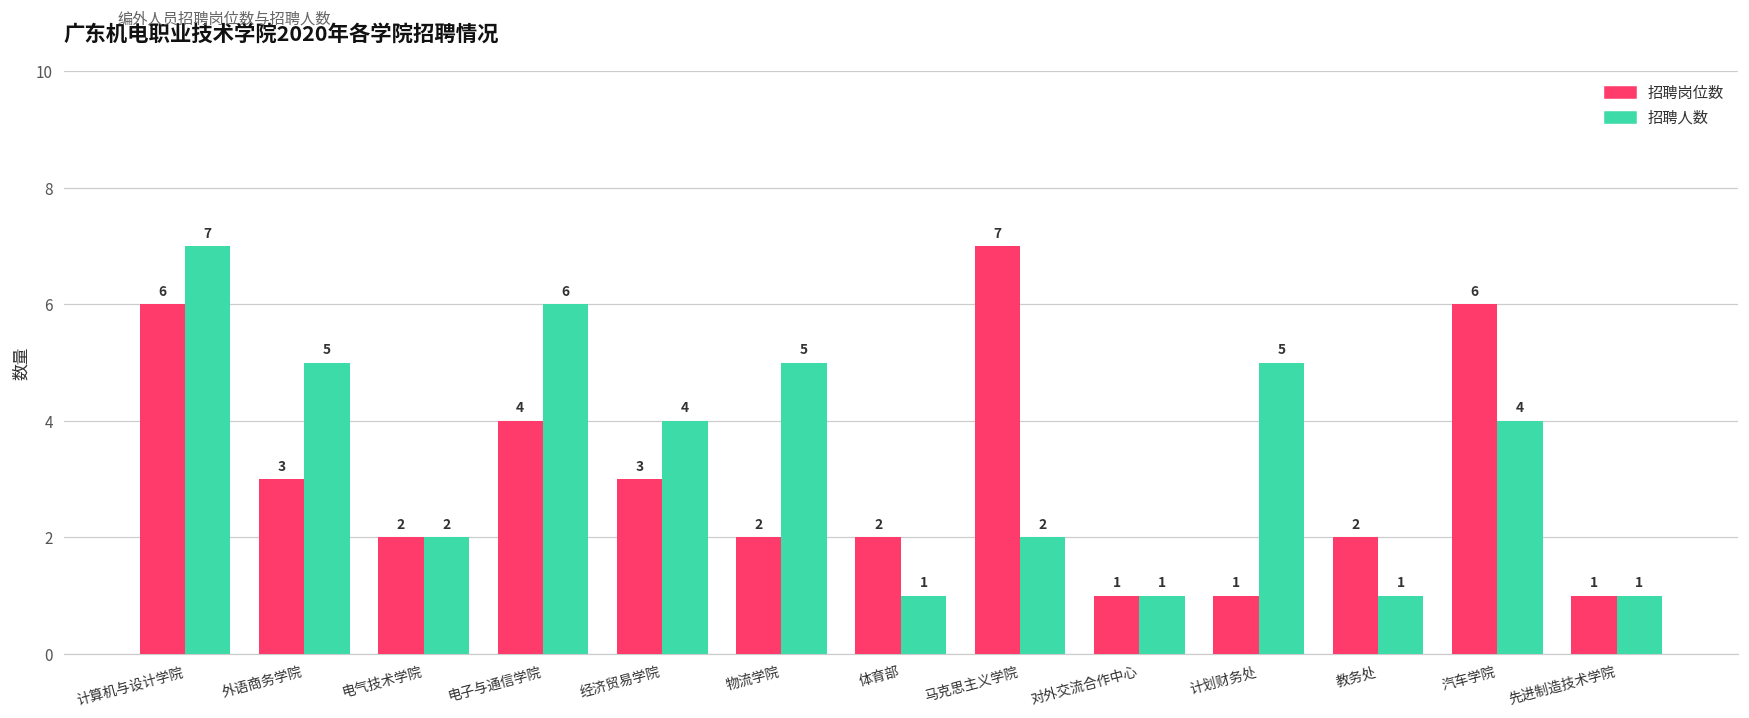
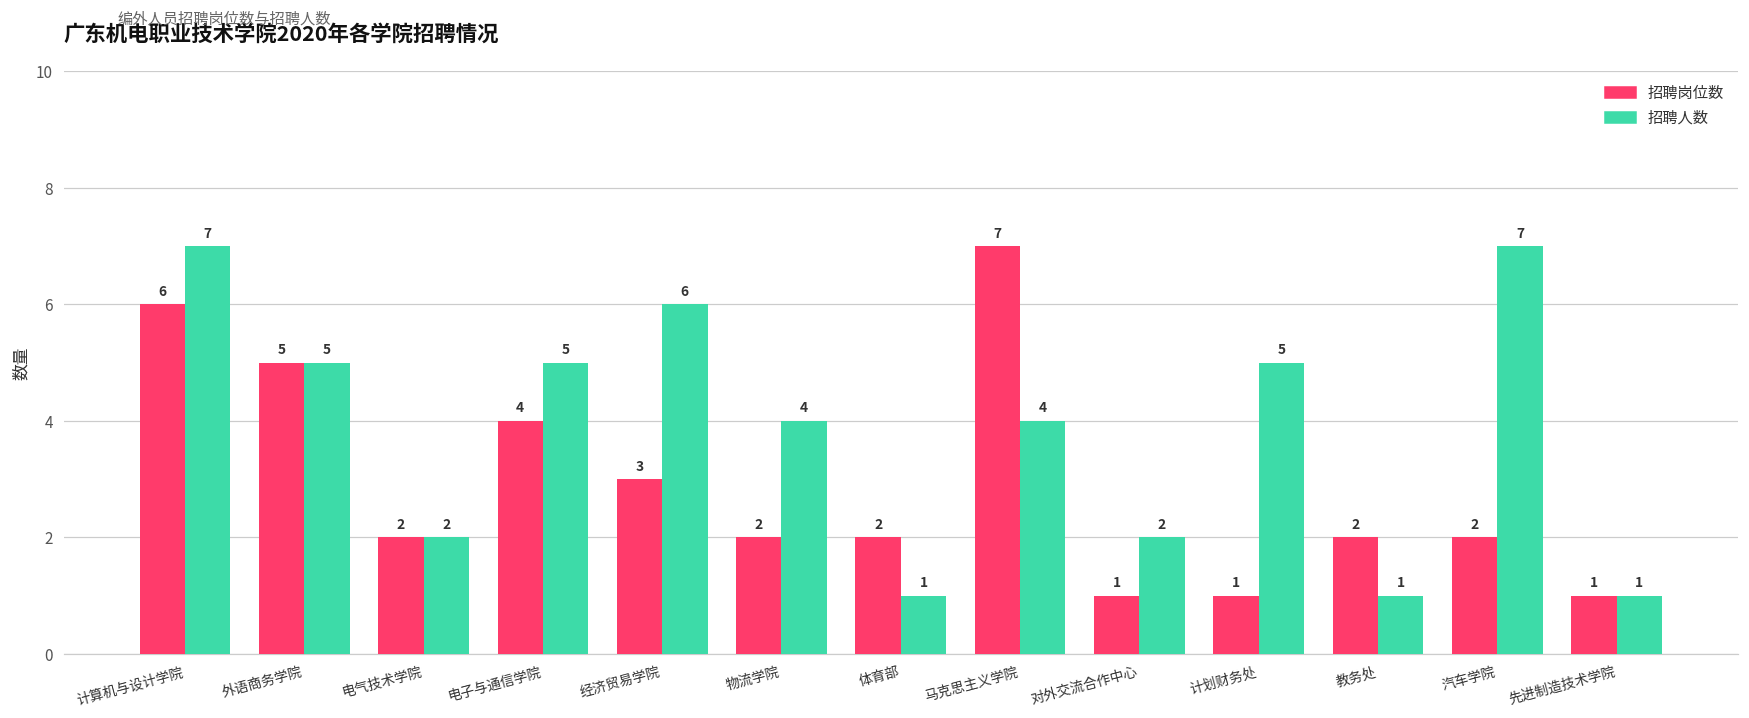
  {
    "招聘岗位数": {
      "计算机与设计学院": 6,
-     "外语商务学院": 3,
+     "外语商务学院": 5,
      "电气技术学院": 2,
      "电子与通信学院": 4,
      "经济贸易学院": 3,
      "物流学院": 2,
      "体育部": 2,
      "马克思主义学院": 7,
      "对外交流合作中心": 1,
      "计划财务处": 1,
      "教务处": 2,
-     "汽车学院": 6,
+     "汽车学院": 2,
      "先进制造技术学院": 1
    },
    "招聘人数": {
      "计算机与设计学院": 7,
      "外语商务学院": 5,
      "电气技术学院": 2,
-     "电子与通信学院": 6,
-     "经济贸易学院": 4,
-     "物流学院": 5,
+     "电子与通信学院": 5,
+     "经济贸易学院": 6,
+     "物流学院": 4,
      "体育部": 1,
-     "马克思主义学院": 2,
-     "对外交流合作中心": 1,
+     "马克思主义学院": 4,
+     "对外交流合作中心": 2,
      "计划财务处": 5,
      "教务处": 1,
-     "汽车学院": 4,
+     "汽车学院": 7,
      "先进制造技术学院": 1
    }
  }
